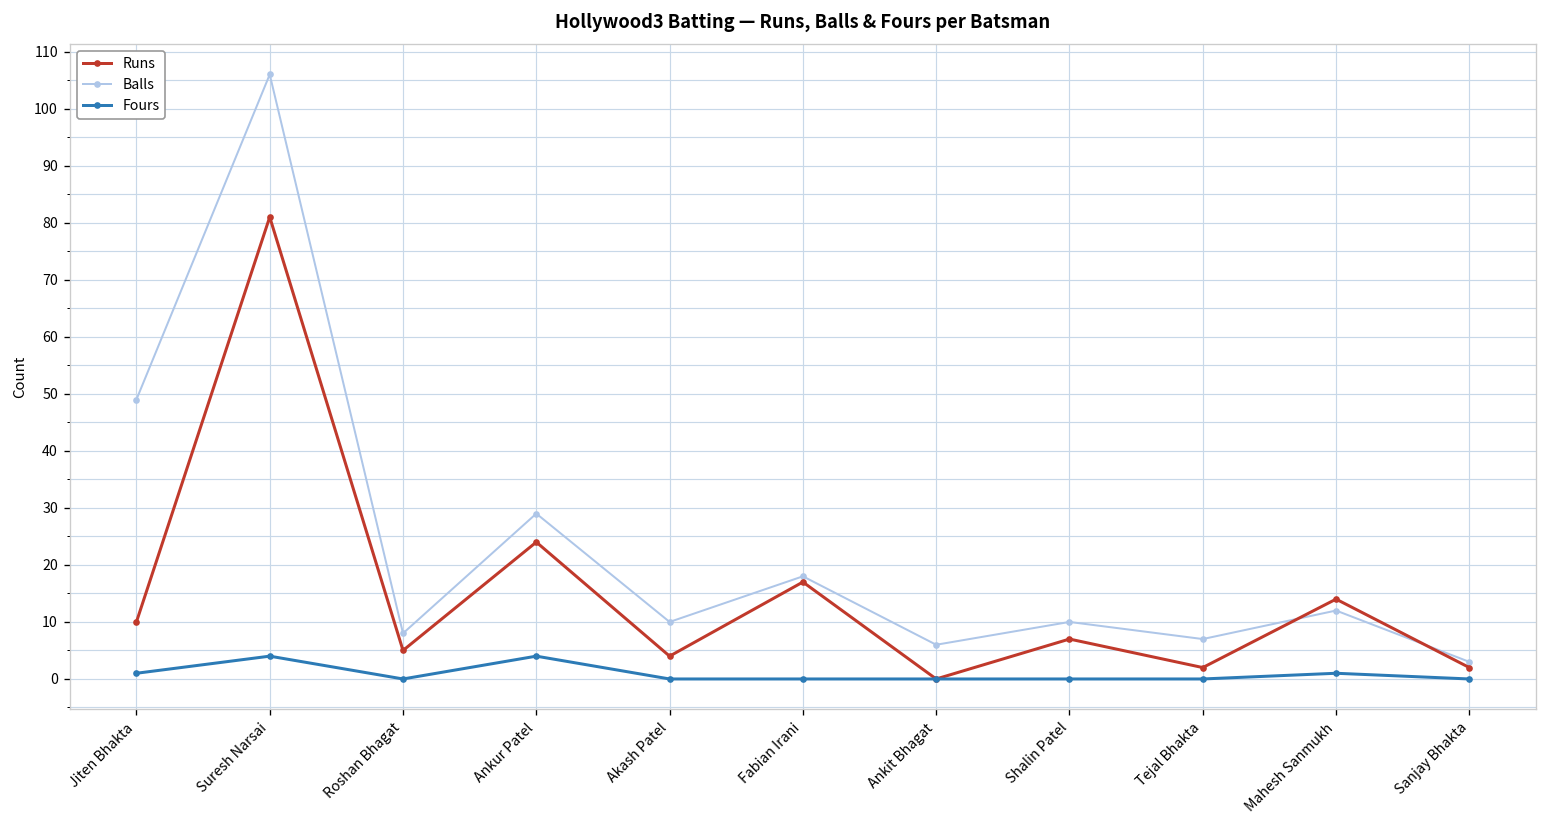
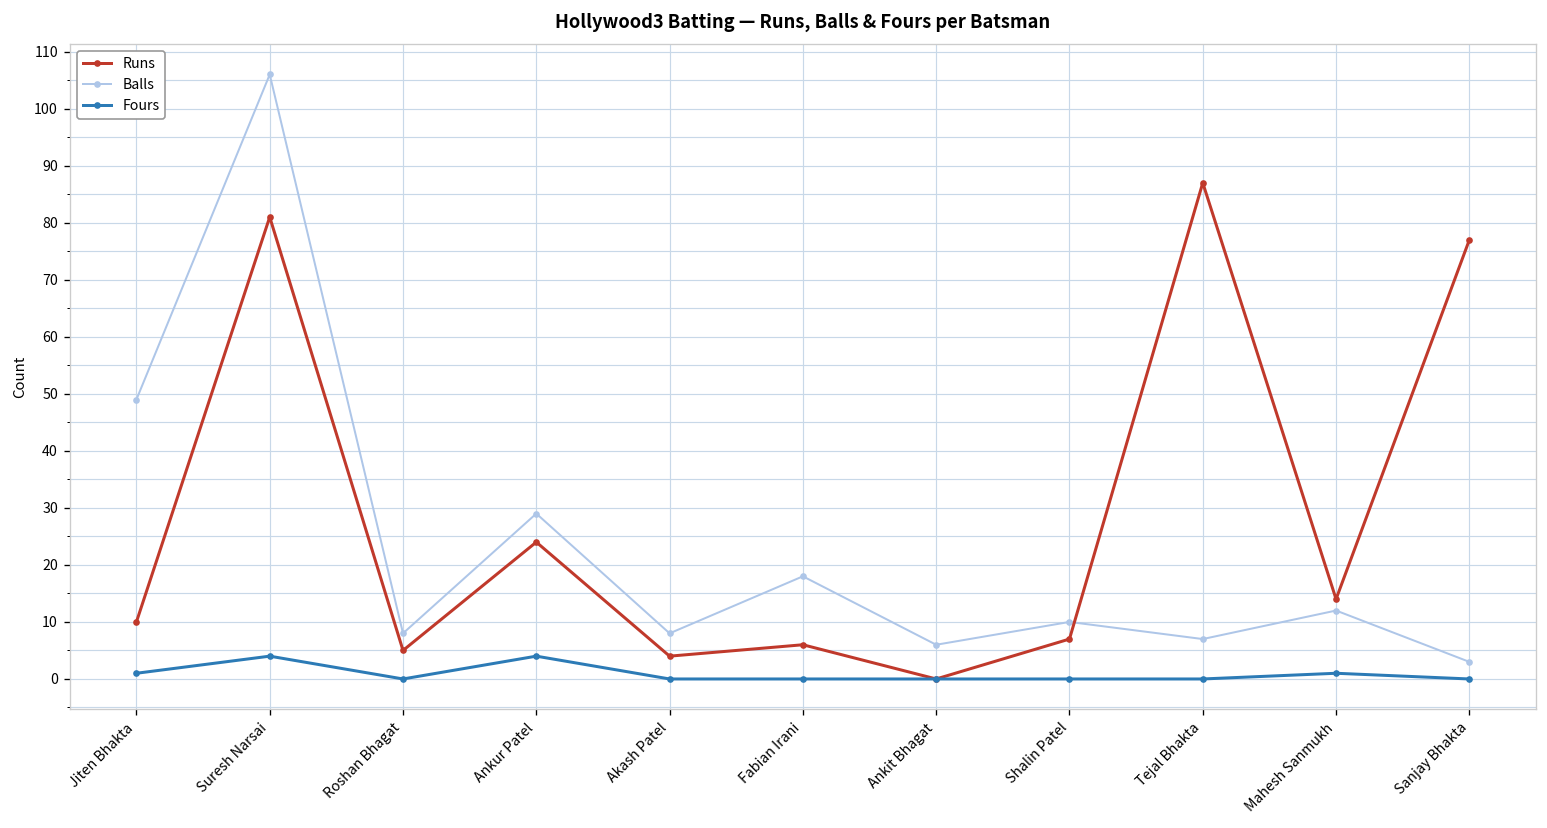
  {
    "Runs": {
      "Jiten Bhakta": 10,
      "Suresh Narsai": 81,
      "Roshan Bhagat": 5,
      "Ankur Patel": 24,
      "Akash Patel": 4,
-     "Fabian Irani": 17,
+     "Fabian Irani": 6,
      "Shalin Patel": 7,
-     "Tejal Bhakta": 2,
+     "Tejal Bhakta": 87,
      "Mahesh Sanmukh": 14,
-     "Sanjay Bhakta": 2
+     "Sanjay Bhakta": 77
    },
    "Balls": {
      "Jiten Bhakta": 49,
      "Suresh Narsai": 106,
      "Roshan Bhagat": 8,
      "Ankur Patel": 29,
-     "Akash Patel": 10,
+     "Akash Patel": 8,
      "Fabian Irani": 18,
      "Ankit Bhagat": 6,
      "Shalin Patel": 10,
      "Tejal Bhakta": 7,
      "Mahesh Sanmukh": 12,
      "Sanjay Bhakta": 3
    },
    "Fours": {
      "Jiten Bhakta": 1,
      "Suresh Narsai": 4,
      "Roshan Bhagat": 0,
      "Ankur Patel": 4,
      "Akash Patel": 0,
      "Fabian Irani": 0,
      "Shalin Patel": 0,
      "Tejal Bhakta": 0,
      "Mahesh Sanmukh": 1,
      "Sanjay Bhakta": 0
    }
  }
